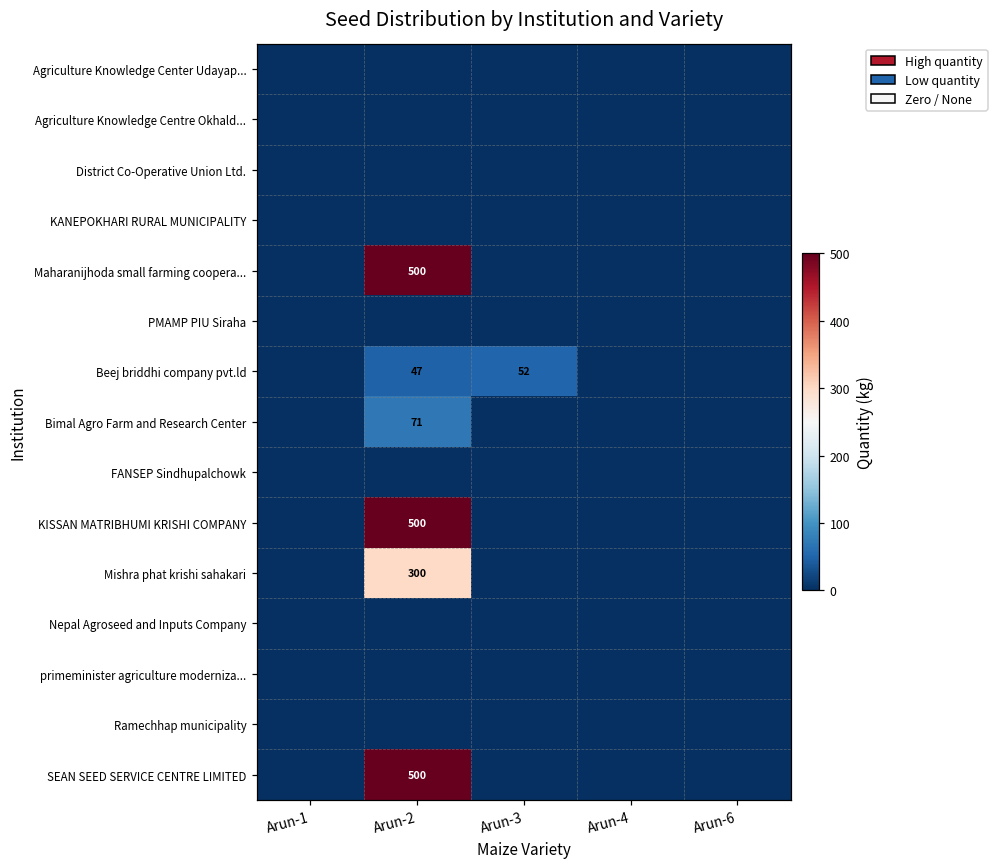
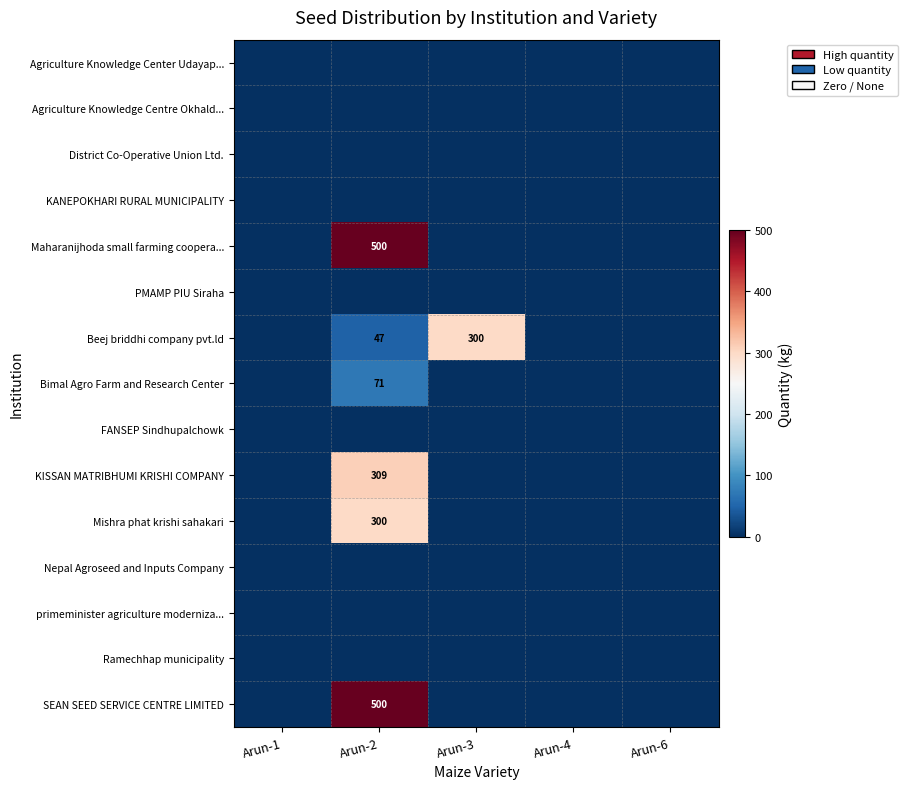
  {
    "Maharanijhoda small farming coopera...": {
      "Arun-2": 500
    },
    "Beej briddhi company pvt.ld": {
      "Arun-2": 47,
-     "Arun-3": 52
+     "Arun-3": 300
    },
    "Bimal Agro Farm and Research Center": {
      "Arun-2": 71
    },
    "KISSAN MATRIBHUMI KRISHI COMPANY": {
-     "Arun-2": 500
+     "Arun-2": 309
    },
    "Mishra phat krishi sahakari": {
      "Arun-2": 300
    },
    "SEAN SEED SERVICE CENTRE LIMITED": {
      "Arun-2": 500
    }
  }
